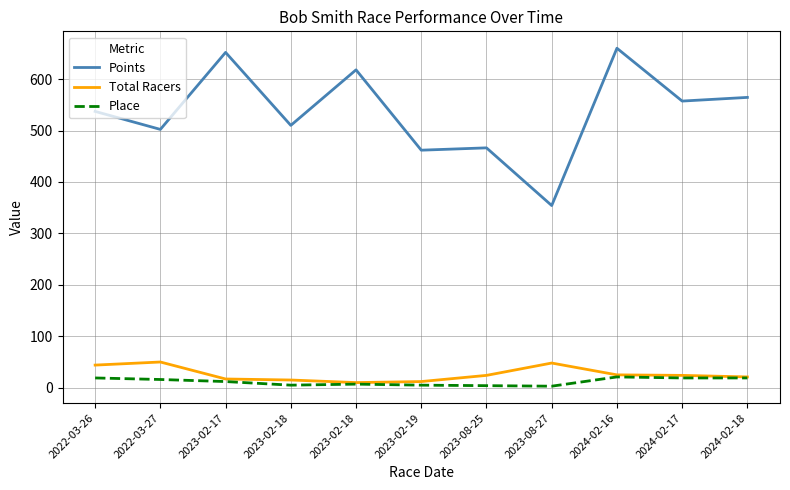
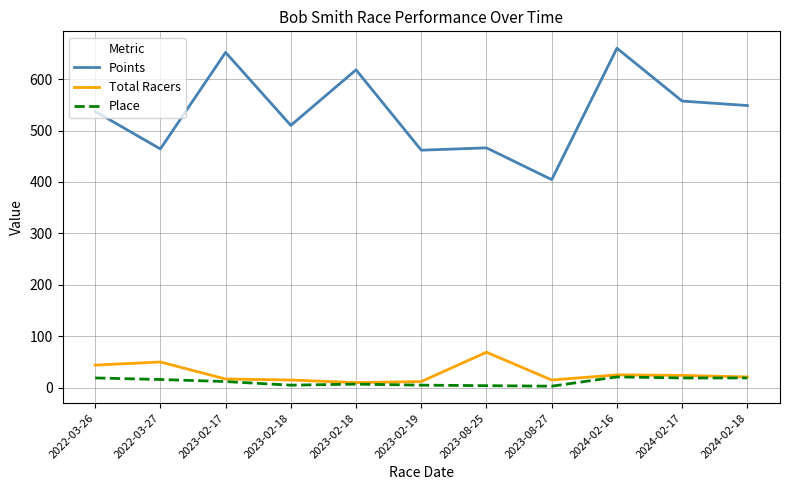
  {
    "Points": {
-     "2022-03-27": 500,
+     "2022-03-27": 460,
      "2023-02-17": 650,
      "2023-02-19": 460,
      "2023-08-25": 470,
-     "2023-08-27": 350,
+     "2023-08-27": 400,
      "2024-02-16": 660,
      "2024-02-17": 560,
-     "2024-02-18": 560
+     "2024-02-18": 550
    },
    "Total Racers": {
      "2022-03-26": 40,
      "2022-03-27": 50,
      "2023-02-17": 20,
      "2023-02-19": 10,
-     "2023-08-25": 20,
-     "2023-08-27": 50,
+     "2023-08-25": 70,
+     "2023-08-27": 20,
      "2024-02-17": 20
    },
    "Place": {
      "2022-03-26": 20,
      "2022-03-27": 20,
      "2023-02-17": 10,
      "2023-02-19": 10,
      "2023-08-25": 0,
      "2023-08-27": 0,
      "2024-02-17": 20
    }
  }
